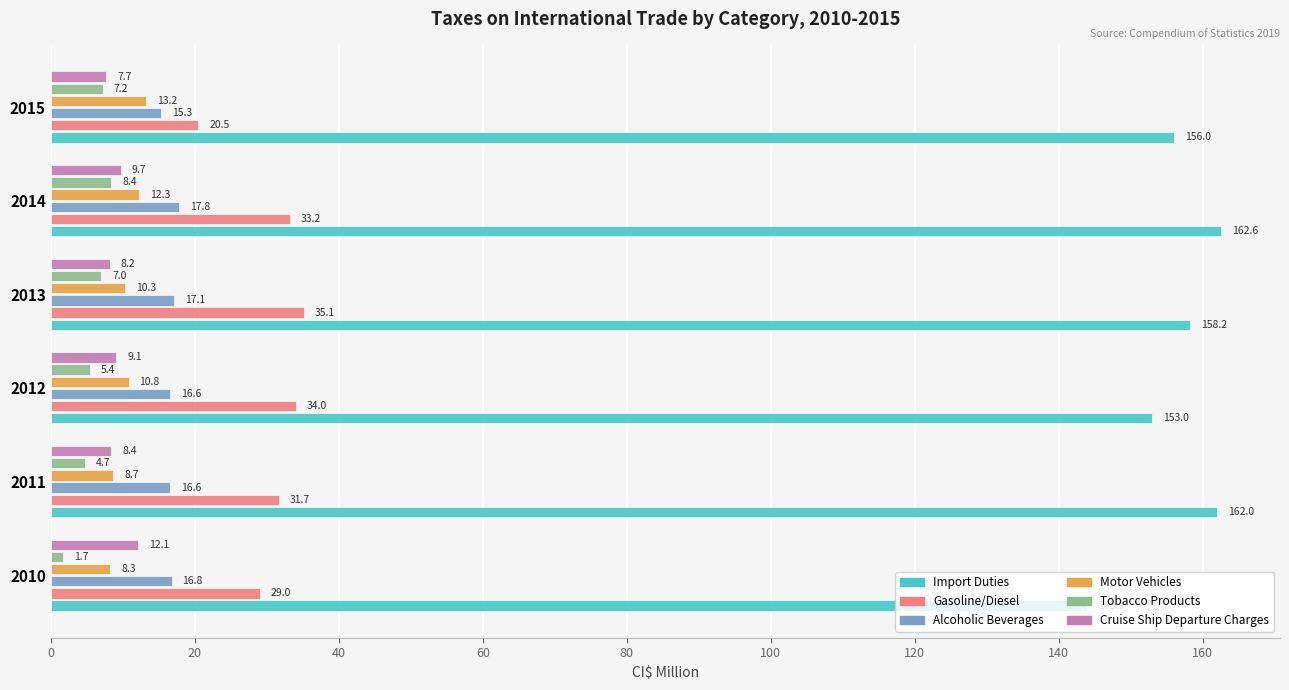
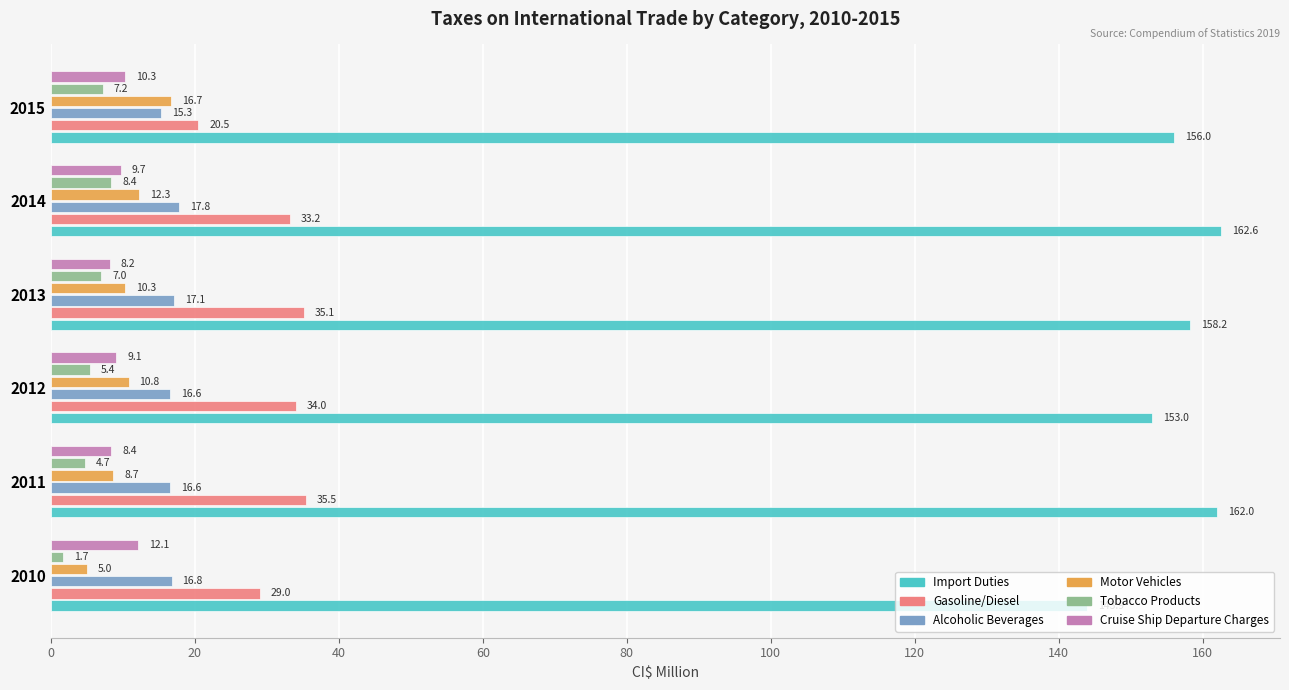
  {
    "Import Duties": {
      "2015": 156.0,
      "2014": 162.6,
      "2013": 158.2,
      "2012": 153.0,
      "2011": 162.0
    },
    "Gasoline/Diesel": {
      "2015": 20.5,
      "2014": 33.2,
      "2013": 35.1,
      "2012": 34.0,
-     "2011": 31.7,
+     "2011": 35.5,
      "2010": 29.0
    },
    "Alcoholic Beverages": {
      "2015": 15.3,
      "2014": 17.8,
      "2013": 17.1,
      "2012": 16.6,
      "2011": 16.6,
      "2010": 16.8
    },
    "Motor Vehicles": {
-     "2015": 13.2,
+     "2015": 16.7,
      "2014": 12.3,
      "2013": 10.3,
      "2012": 10.8,
      "2011": 8.7,
-     "2010": 8.3
+     "2010": 5.0
    },
    "Tobacco Products": {
      "2015": 7.2,
      "2014": 8.4,
      "2013": 7.0,
      "2012": 5.4,
      "2011": 4.7,
      "2010": 1.7
    },
    "Cruise Ship Departure Charges": {
-     "2015": 7.7,
+     "2015": 10.3,
      "2014": 9.7,
      "2013": 8.2,
      "2012": 9.1,
      "2011": 8.4,
      "2010": 12.1
    }
  }
